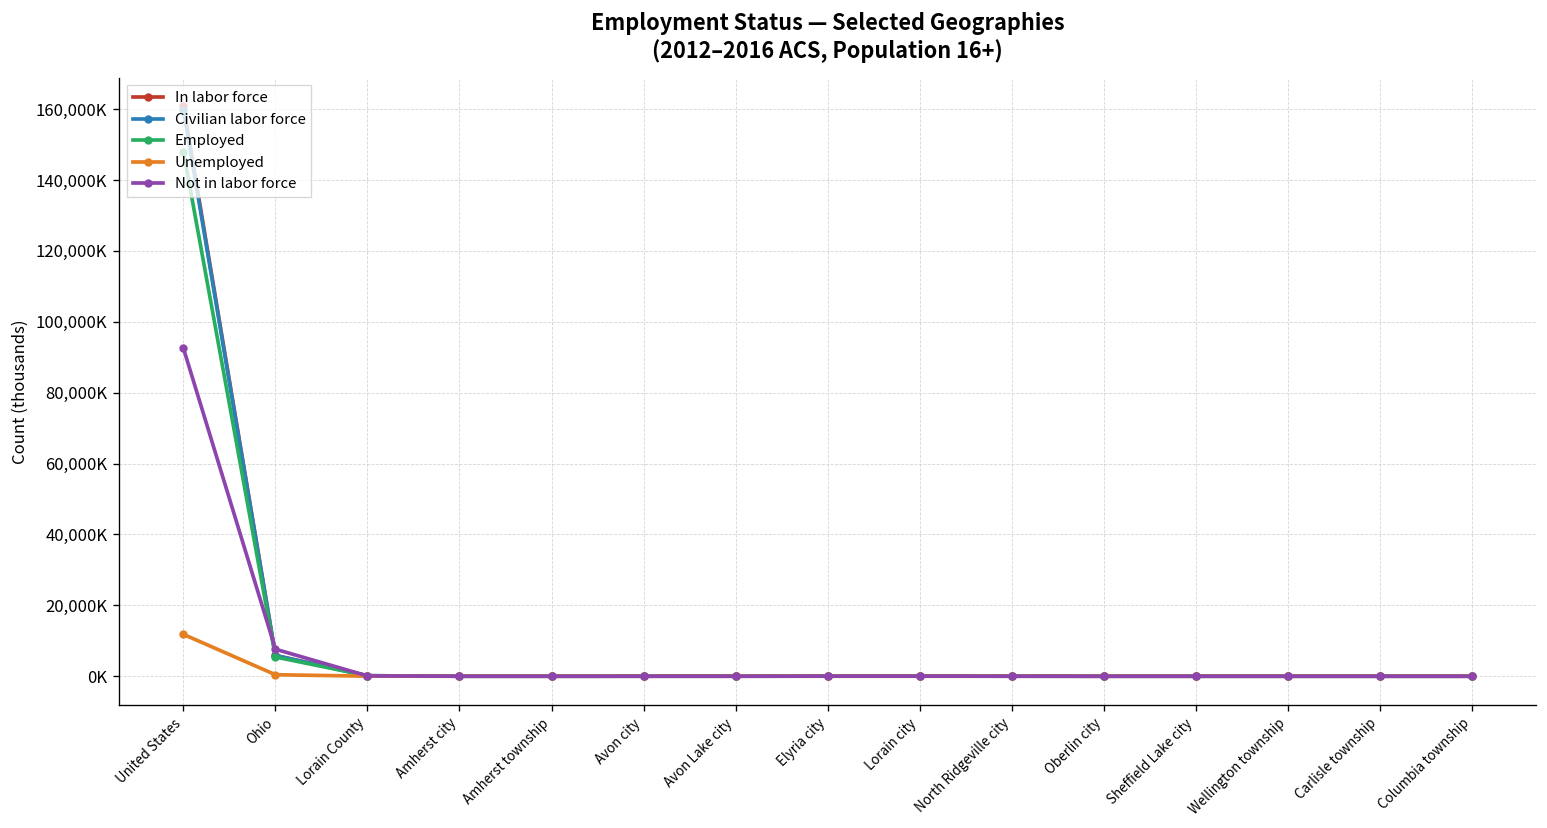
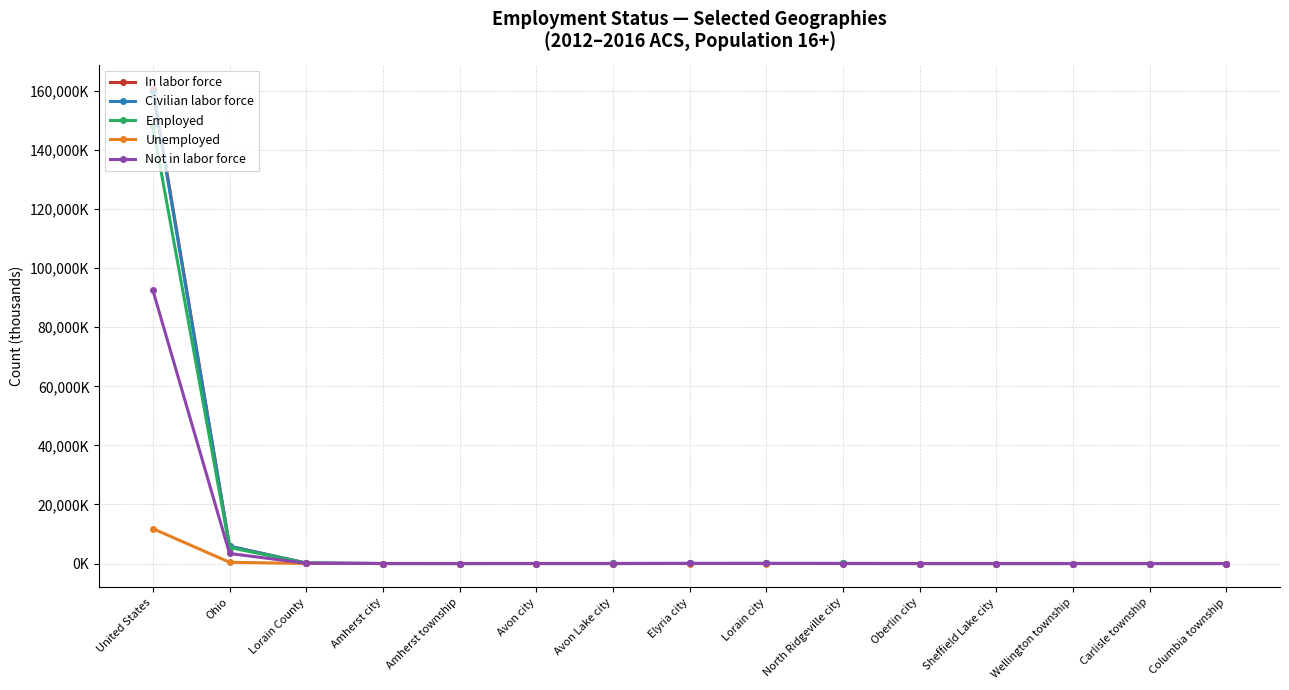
  {
    "Unemployed": {
      "United States": "12,000,000",
      "Ohio": "0"
    },
    "Not in labor force": {
      "United States": "93,000,000",
-     "Ohio": "8,000,000"
+     "Ohio": "3,000,000"
    }
  }
